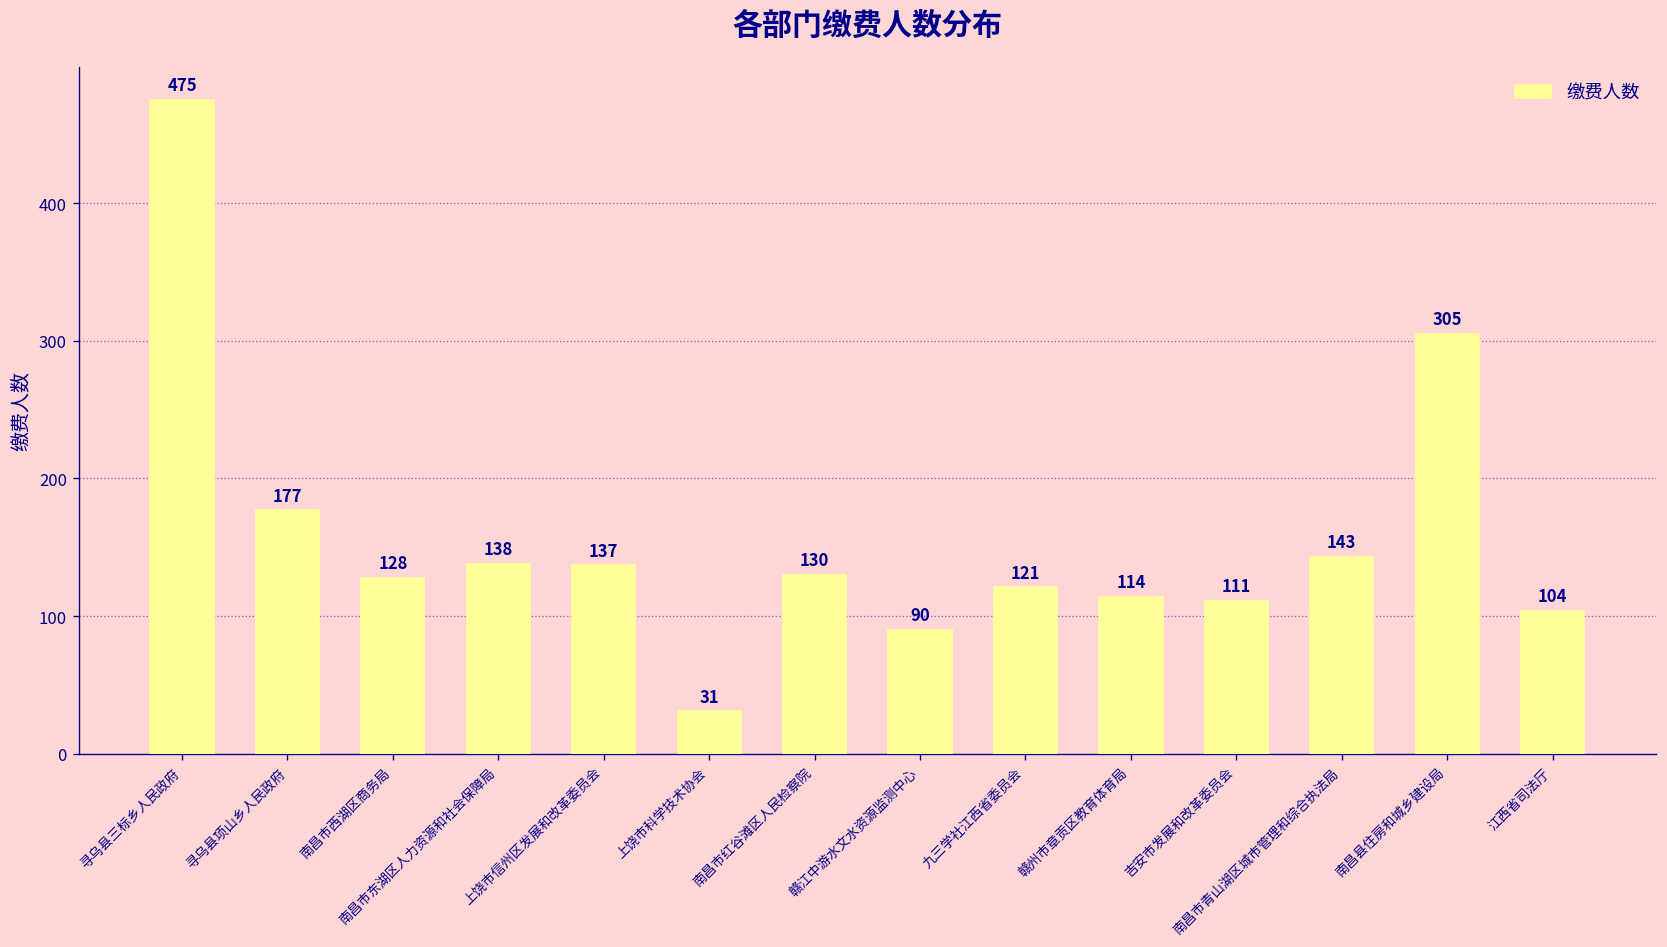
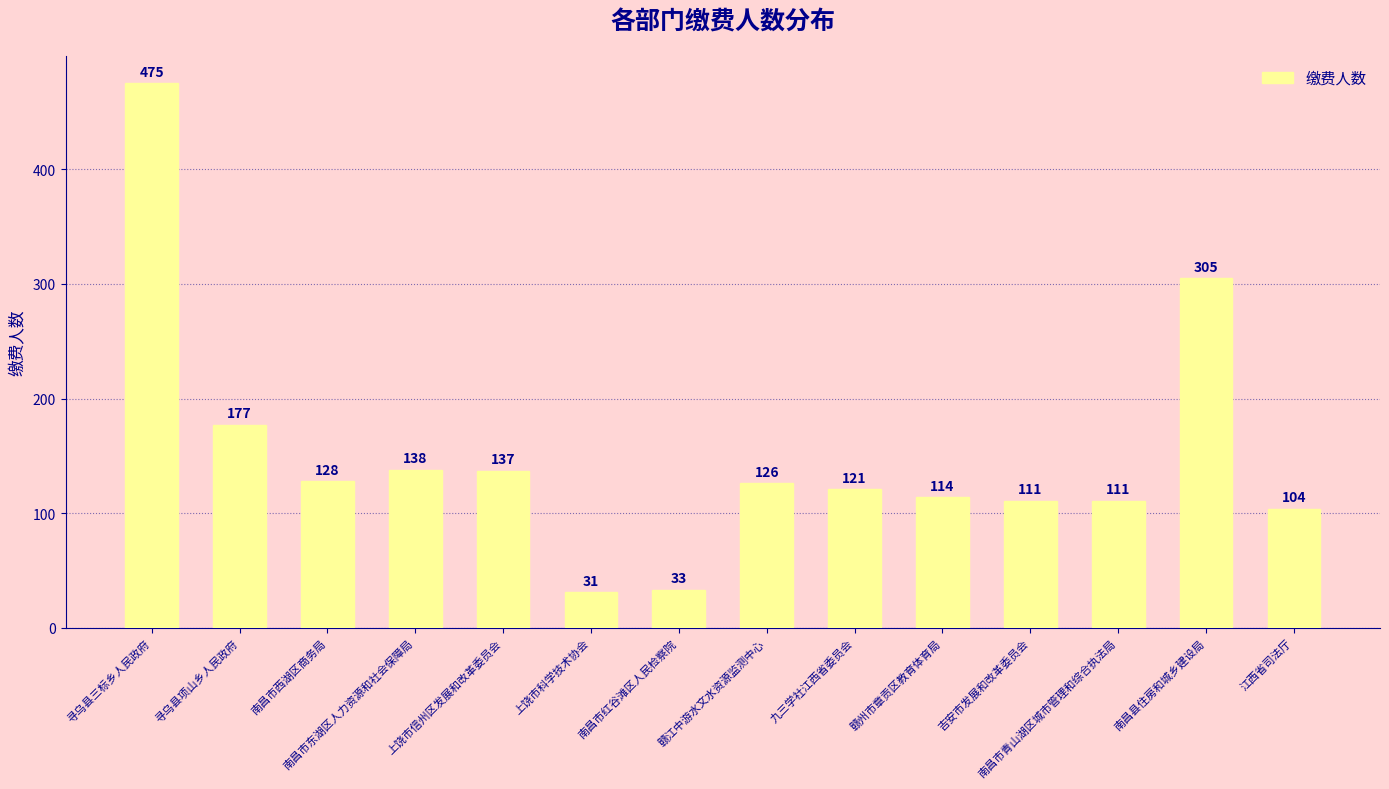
  {
    "寻乌县三标乡人民政府": 475,
    "寻乌县项山乡人民政府": 177,
    "南昌市西湖区商务局": 128,
    "南昌市东湖区人力资源和社会保障局": 138,
    "上饶市信州区发展和改革委员会": 137,
    "上饶市科学技术协会": 31,
-   "南昌市红谷滩区人民检察院": 130,
-   "赣江中游水文水资源监测中心": 90,
+   "南昌市红谷滩区人民检察院": 33,
+   "赣江中游水文水资源监测中心": 126,
    "九三学社江西省委员会": 121,
    "赣州市章贡区教育体育局": 114,
    "吉安市发展和改革委员会": 111,
-   "南昌市青山湖区城市管理和综合执法局": 143,
+   "南昌市青山湖区城市管理和综合执法局": 111,
    "南昌县住房和城乡建设局": 305,
    "江西省司法厅": 104
  }
